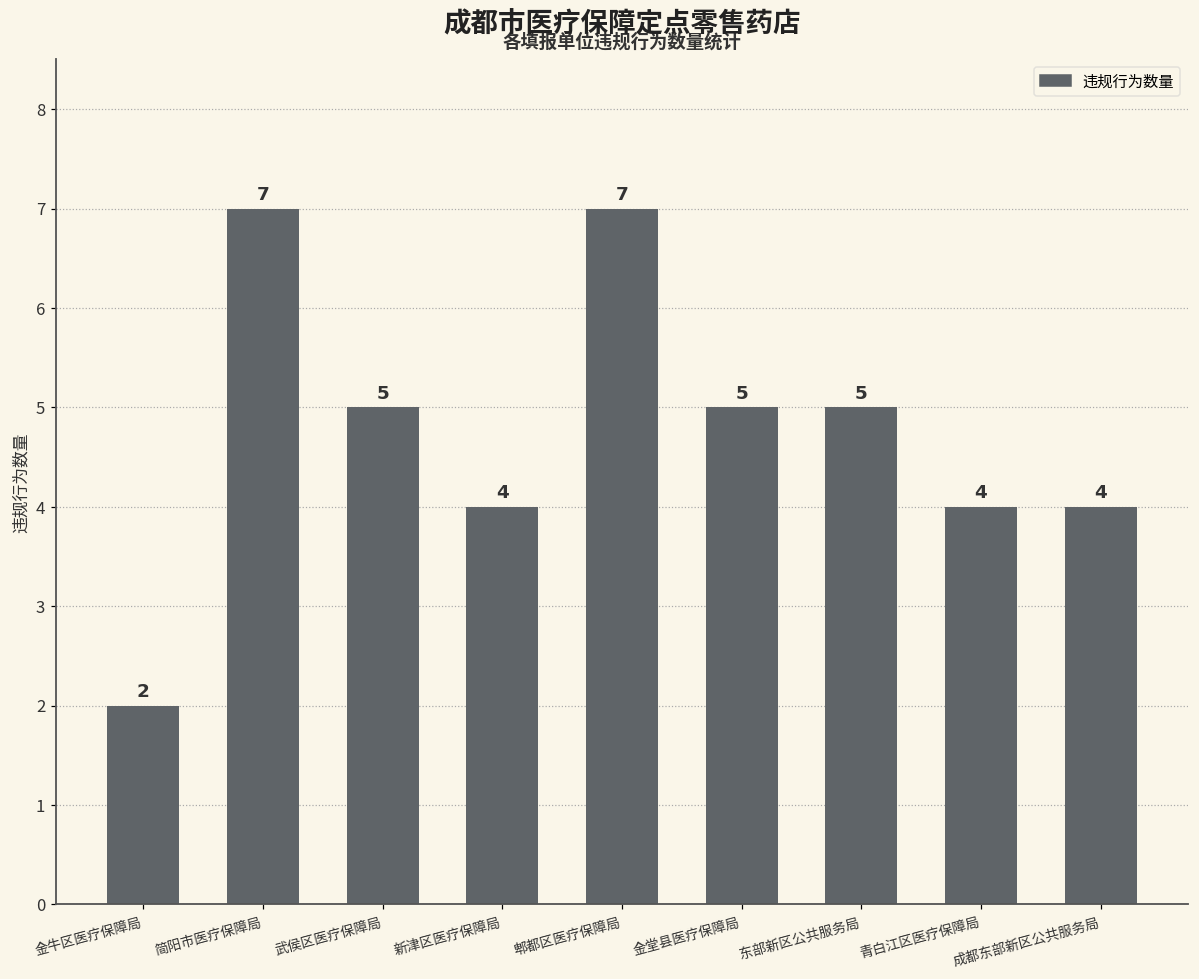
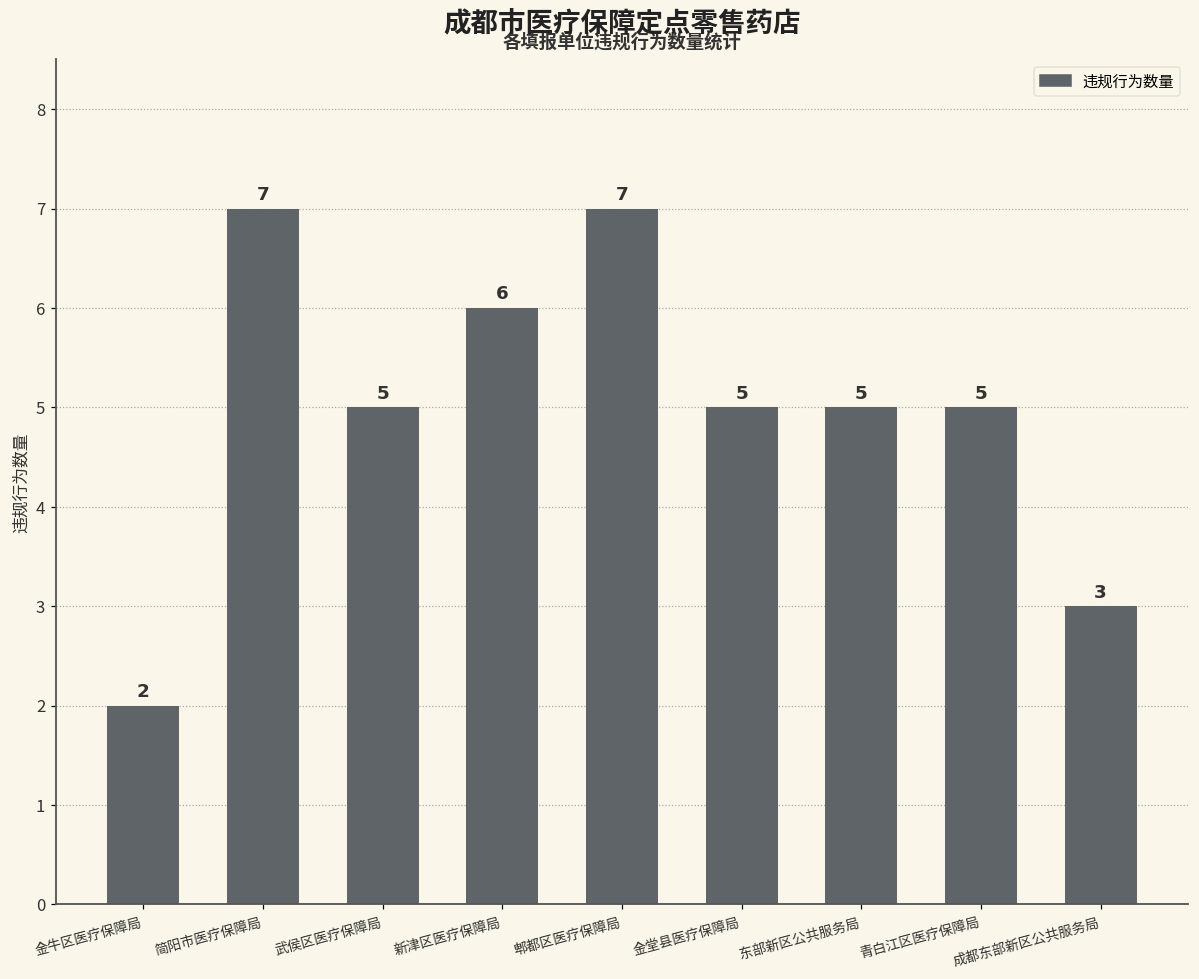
  {
    "金牛区医疗保障局": 2,
    "简阳市医疗保障局": 7,
    "武侯区医疗保障局": 5,
-   "新津区医疗保障局": 4,
+   "新津区医疗保障局": 6,
    "郫都区医疗保障局": 7,
    "金堂县医疗保障局": 5,
    "东部新区公共服务局": 5,
-   "青白江区医疗保障局": 4,
-   "成都东部新区公共服务局": 4
+   "青白江区医疗保障局": 5,
+   "成都东部新区公共服务局": 3
  }
